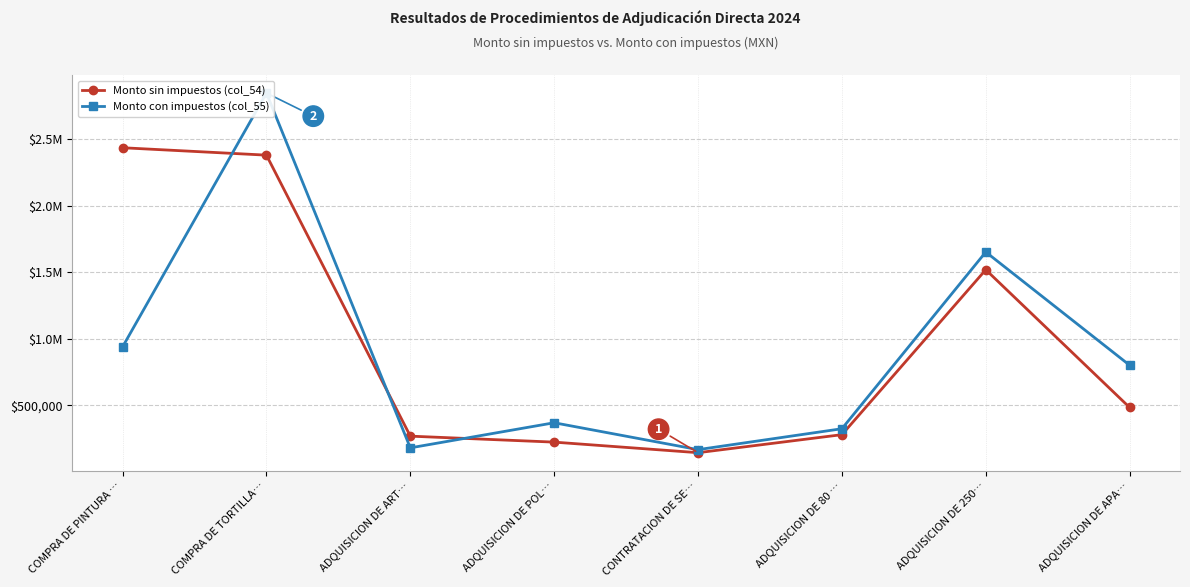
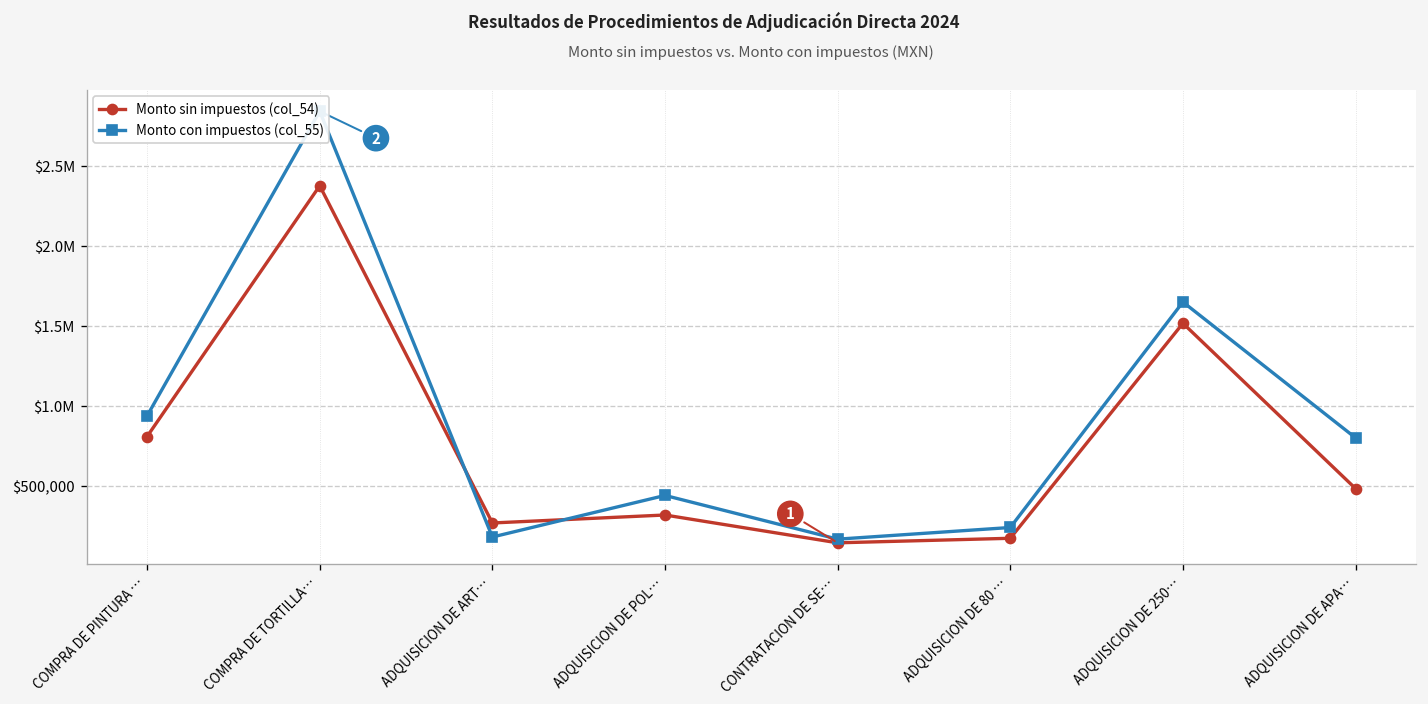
  {
    "Monto sin impuestos (col_54)": {
-     "COMPRA DE PINTURA …": "$2,430,000",
+     "COMPRA DE PINTURA …": "$810,000",
      "COMPRA DE TORTILLA…": "$2,380,000",
      "ADQUISICION DE ART…": "$270,000",
-     "ADQUISICION DE POL…": "$220,000",
+     "ADQUISICION DE POL…": "$320,000",
      "CONTRATACION DE SE…": "$140,000",
-     "ADQUISICION DE 80 …": "$280,000",
+     "ADQUISICION DE 80 …": "$170,000",
      "ADQUISICION DE 250…": "$1,520,000",
      "ADQUISICION DE APA…": "$480,000"
    },
    "Monto con impuestos (col_55)": {
      "COMPRA DE PINTURA …": "$940,000",
      "ADQUISICION DE ART…": "$180,000",
-     "ADQUISICION DE POL…": "$370,000",
+     "ADQUISICION DE POL…": "$440,000",
      "CONTRATACION DE SE…": "$170,000",
-     "ADQUISICION DE 80 …": "$320,000",
+     "ADQUISICION DE 80 …": "$240,000",
      "ADQUISICION DE 250…": "$1,650,000",
      "ADQUISICION DE APA…": "$800,000"
    }
  }
